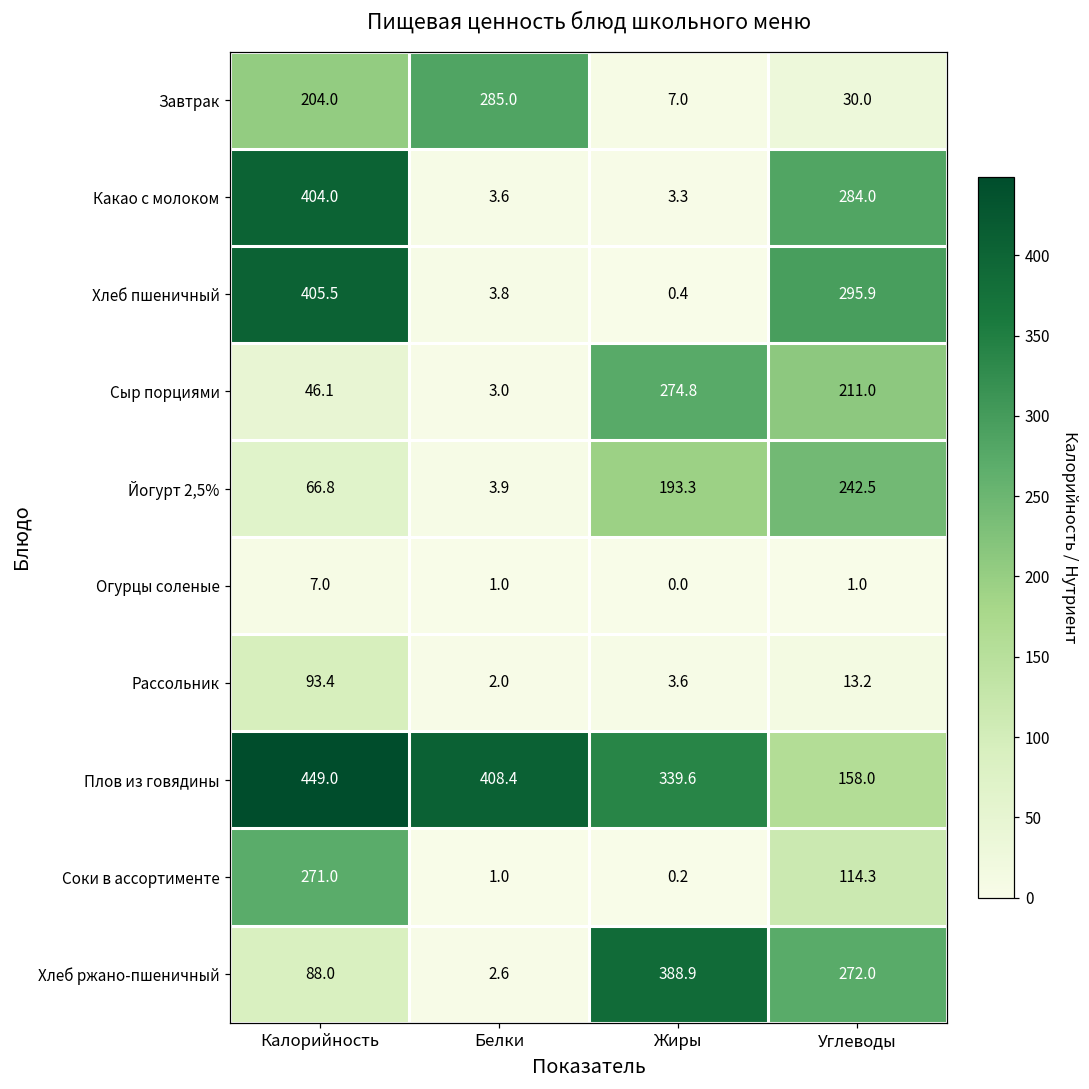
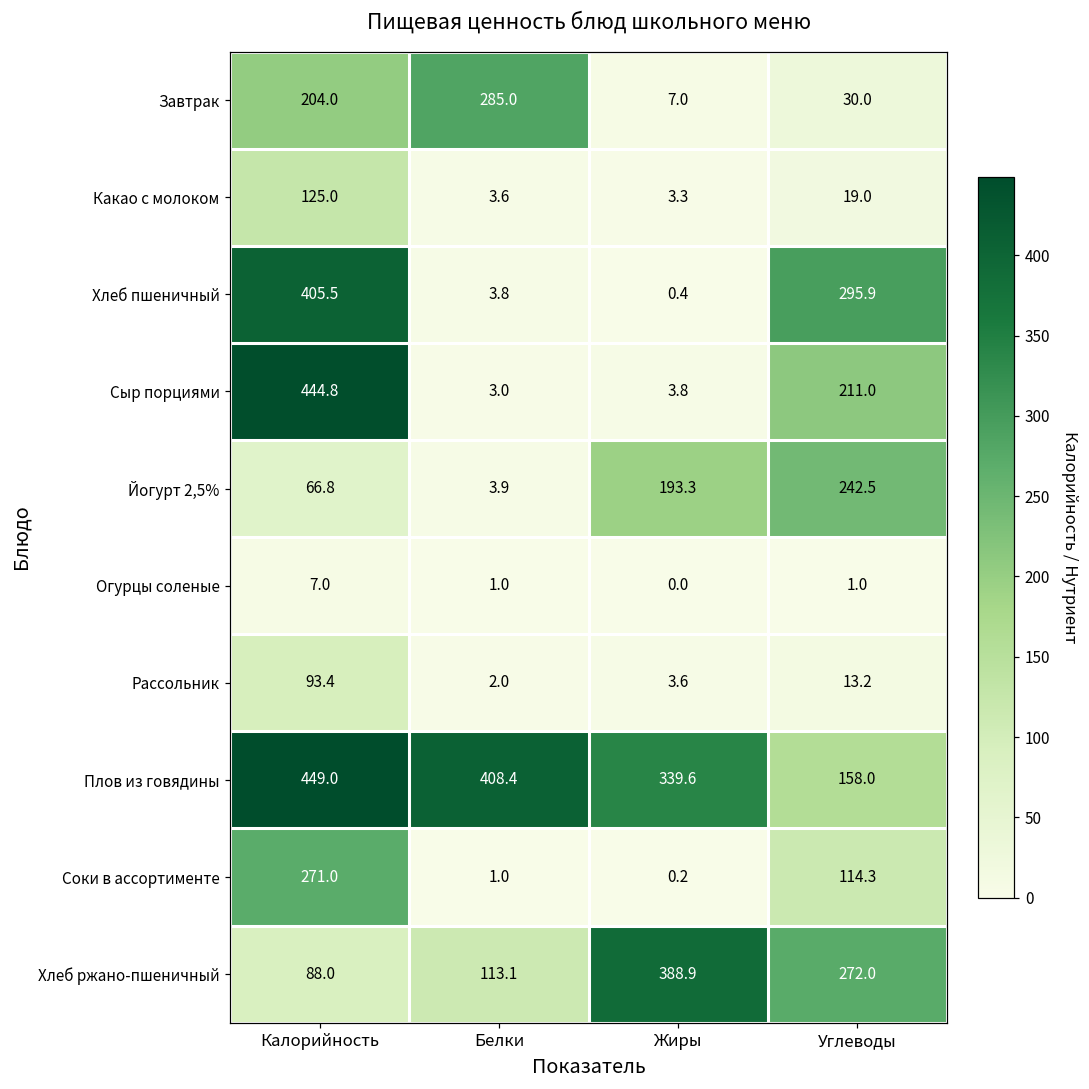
  {
    "Завтрак": {
      "Калорийность": 204.0,
      "Белки": 285.0,
      "Жиры": 7.0,
      "Углеводы": 30.0
    },
    "Какао с молоком": {
-     "Калорийность": 404.0,
+     "Калорийность": 125.0,
      "Белки": 3.6,
      "Жиры": 3.3,
-     "Углеводы": 284.0
+     "Углеводы": 19.0
    },
    "Хлеб пшеничный": {
      "Калорийность": 405.5,
      "Белки": 3.8,
      "Жиры": 0.4,
      "Углеводы": 295.9
    },
    "Сыр порциями": {
-     "Калорийность": 46.1,
+     "Калорийность": 444.8,
      "Белки": 3.0,
-     "Жиры": 274.8,
+     "Жиры": 3.8,
      "Углеводы": 211.0
    },
    "Йогурт 2,5%": {
      "Калорийность": 66.8,
      "Белки": 3.9,
      "Жиры": 193.3,
      "Углеводы": 242.5
    },
    "Огурцы соленые": {
      "Калорийность": 7.0,
      "Белки": 1.0,
      "Жиры": 0.0,
      "Углеводы": 1.0
    },
    "Рассольник": {
      "Калорийность": 93.4,
      "Белки": 2.0,
      "Жиры": 3.6,
      "Углеводы": 13.2
    },
    "Плов из говядины": {
      "Калорийность": 449.0,
      "Белки": 408.4,
      "Жиры": 339.6,
      "Углеводы": 158.0
    },
    "Соки в ассортименте": {
      "Калорийность": 271.0,
      "Белки": 1.0,
      "Жиры": 0.2,
      "Углеводы": 114.3
    },
    "Хлеб ржано-пшеничный": {
      "Калорийность": 88.0,
-     "Белки": 2.6,
+     "Белки": 113.1,
      "Жиры": 388.9,
      "Углеводы": 272.0
    }
  }
